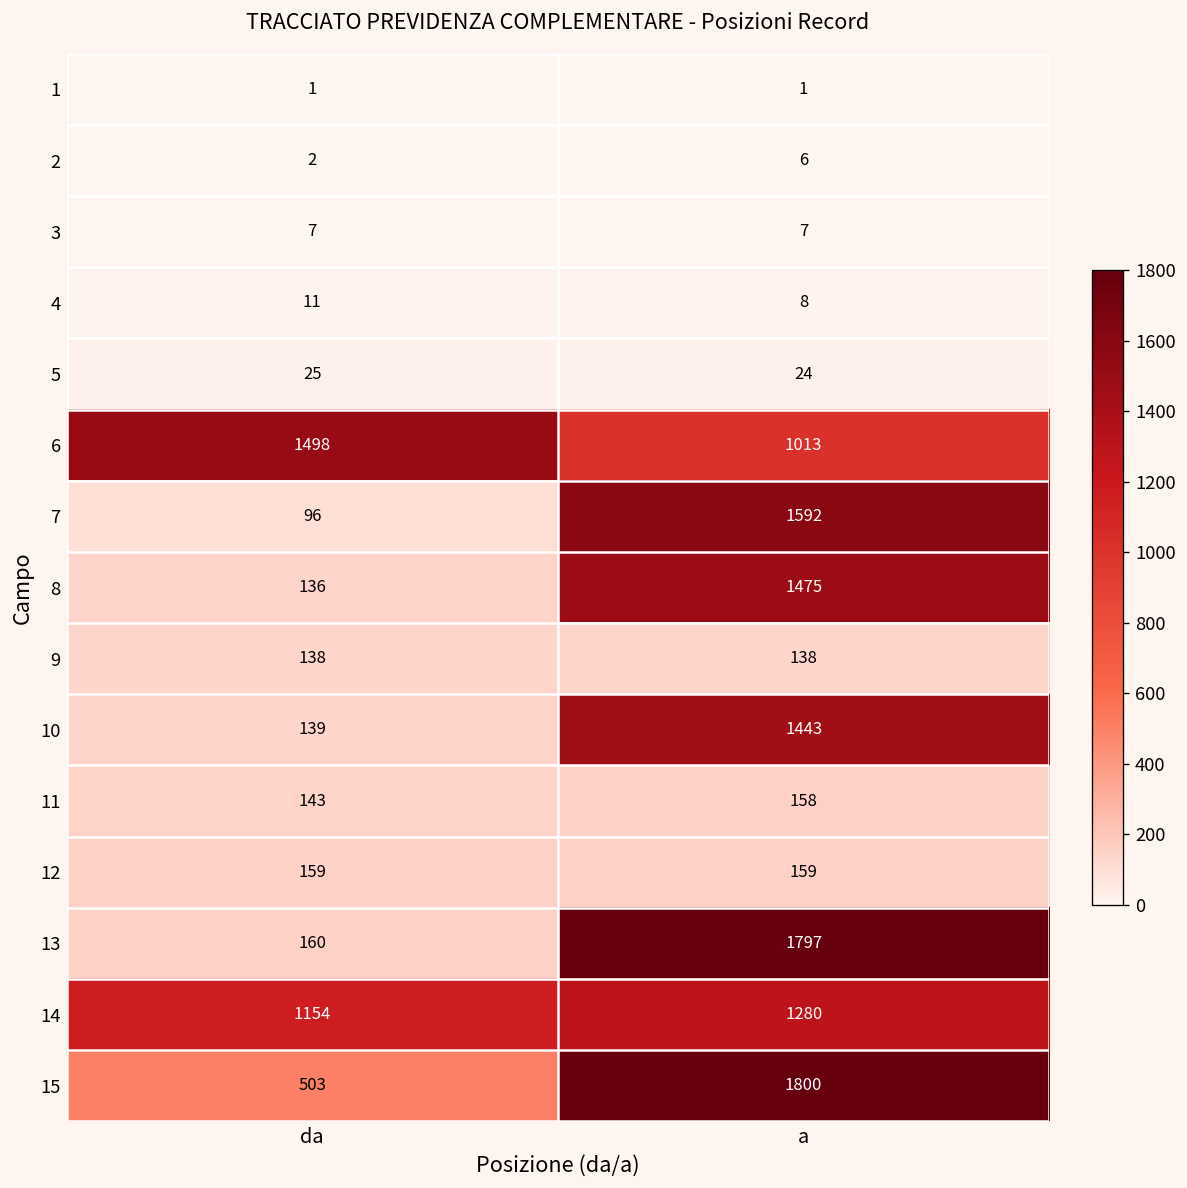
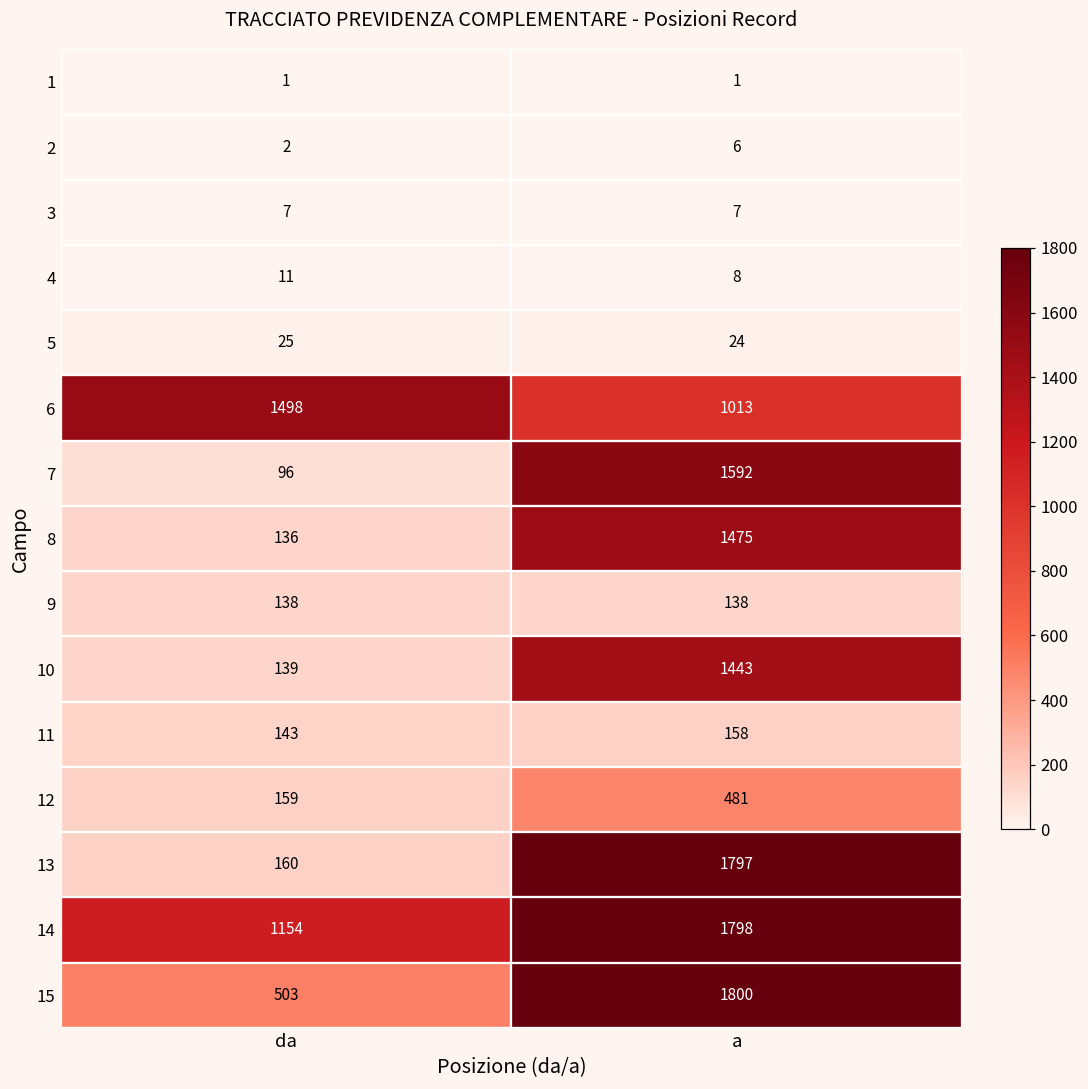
  {
    "1": {
      "da": 1,
      "a": 1
    },
    "2": {
      "da": 2,
      "a": 6
    },
    "3": {
      "da": 7,
      "a": 7
    },
    "4": {
      "da": 11,
      "a": 8
    },
    "5": {
      "da": 25,
      "a": 24
    },
    "6": {
      "da": 1498,
      "a": 1013
    },
    "7": {
      "da": 96,
      "a": 1592
    },
    "8": {
      "da": 136,
      "a": 1475
    },
    "9": {
      "da": 138,
      "a": 138
    },
    "10": {
      "da": 139,
      "a": 1443
    },
    "11": {
      "da": 143,
      "a": 158
    },
    "12": {
      "da": 159,
-     "a": 159
+     "a": 481
    },
    "13": {
      "da": 160,
      "a": 1797
    },
    "14": {
      "da": 1154,
-     "a": 1280
+     "a": 1798
    },
    "15": {
      "da": 503,
      "a": 1800
    }
  }
